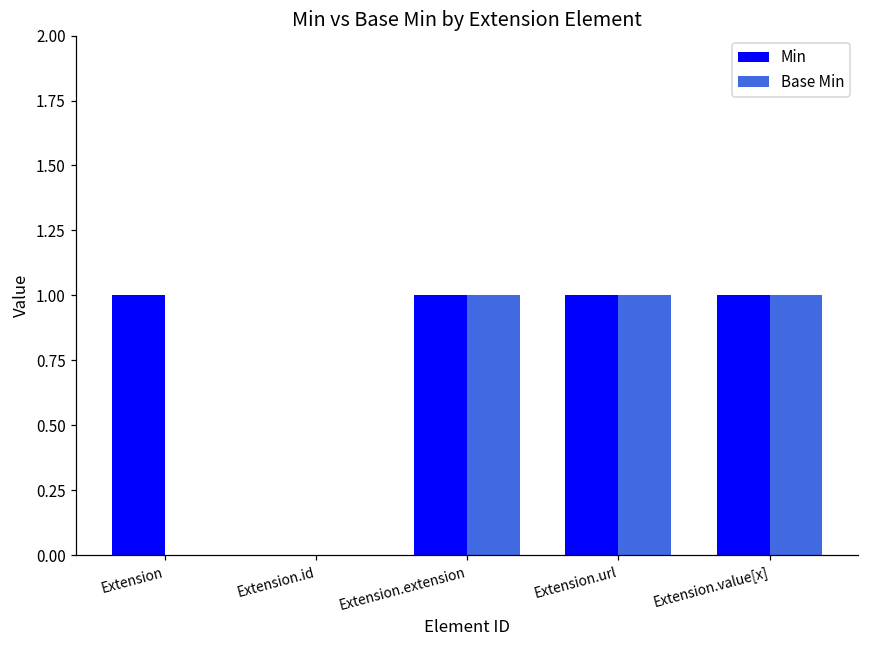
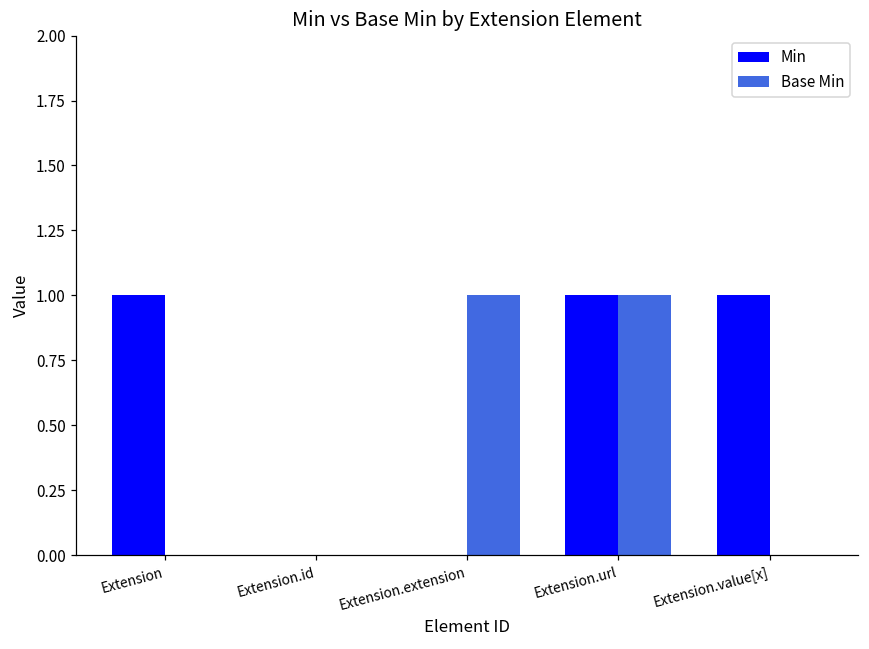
  {
    "Min": {
      "Extension": 1,
      "Extension.id": 0,
-     "Extension.extension": 1,
+     "Extension.extension": 0,
      "Extension.url": 1,
      "Extension.value[x]": 1
    },
    "Base Min": {
      "Extension": 0,
      "Extension.id": 0,
      "Extension.extension": 1,
      "Extension.url": 1,
-     "Extension.value[x]": 1
+     "Extension.value[x]": 0
    }
  }
